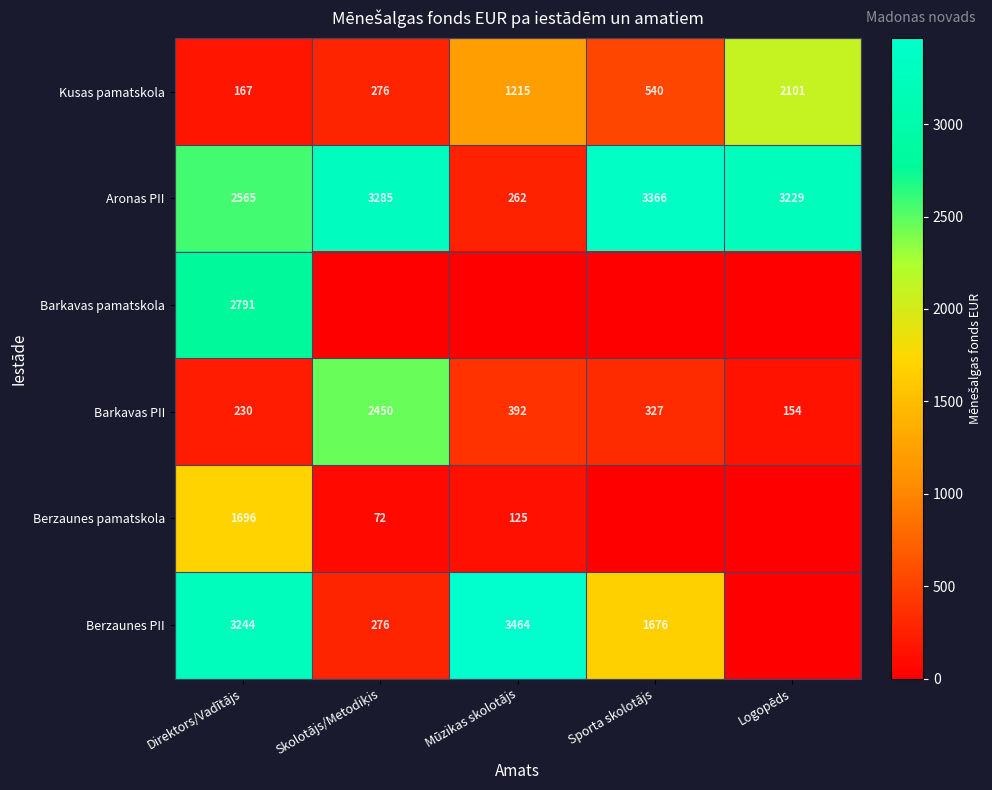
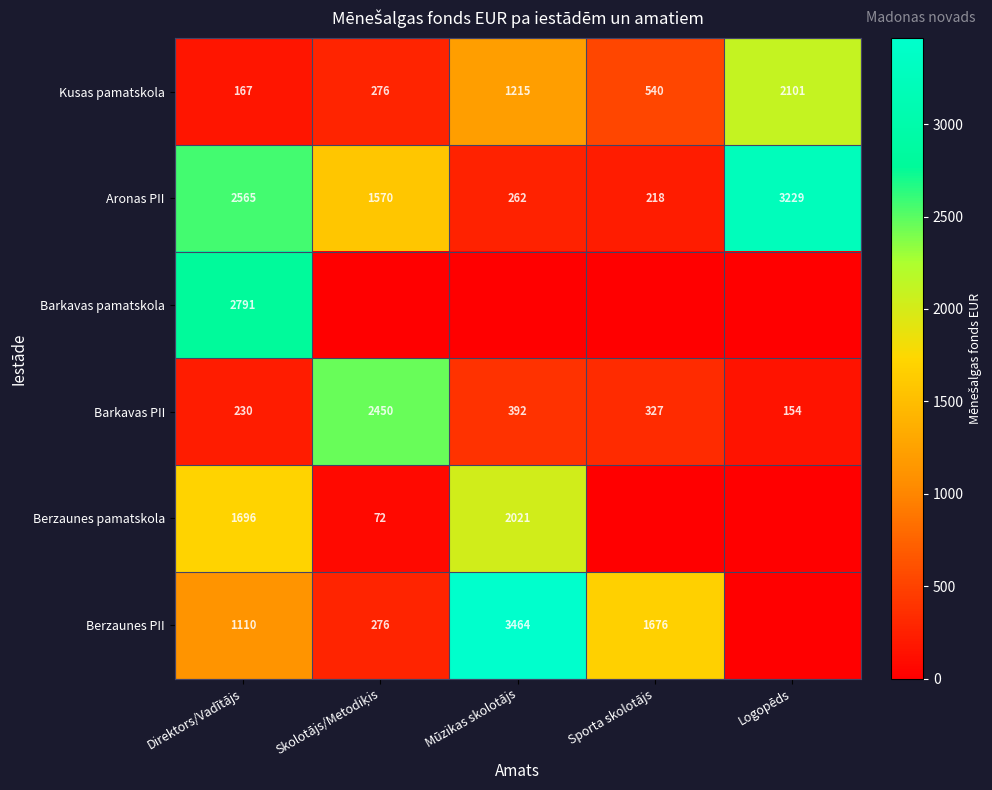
  {
    "Kusas pamatskola": {
      "Direktors/Vadītājs": 167,
      "Skolotājs/Metodiķis": 276,
      "Mūzikas skolotājs": 1215,
      "Sporta skolotājs": 540,
      "Logopēds": 2101
    },
    "Aronas PII": {
      "Direktors/Vadītājs": 2565,
-     "Skolotājs/Metodiķis": 3285,
+     "Skolotājs/Metodiķis": 1570,
      "Mūzikas skolotājs": 262,
-     "Sporta skolotājs": 3366,
+     "Sporta skolotājs": 218,
      "Logopēds": 3229
    },
    "Barkavas pamatskola": {
      "Direktors/Vadītājs": 2791
    },
    "Barkavas PII": {
      "Direktors/Vadītājs": 230,
      "Skolotājs/Metodiķis": 2450,
      "Mūzikas skolotājs": 392,
      "Sporta skolotājs": 327,
      "Logopēds": 154
    },
    "Berzaunes pamatskola": {
      "Direktors/Vadītājs": 1696,
      "Skolotājs/Metodiķis": 72,
-     "Mūzikas skolotājs": 125
+     "Mūzikas skolotājs": 2021
    },
    "Berzaunes PII": {
-     "Direktors/Vadītājs": 3244,
+     "Direktors/Vadītājs": 1110,
      "Skolotājs/Metodiķis": 276,
      "Mūzikas skolotājs": 3464,
      "Sporta skolotājs": 1676
    }
  }
